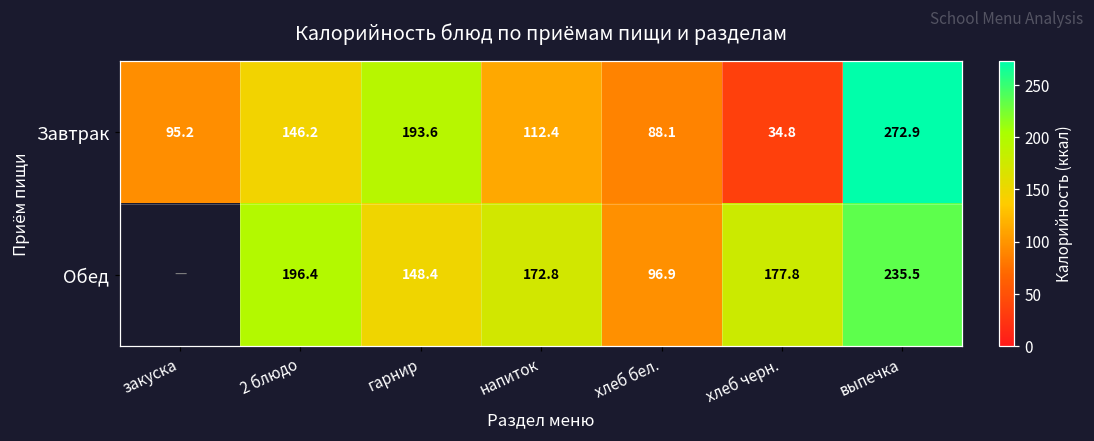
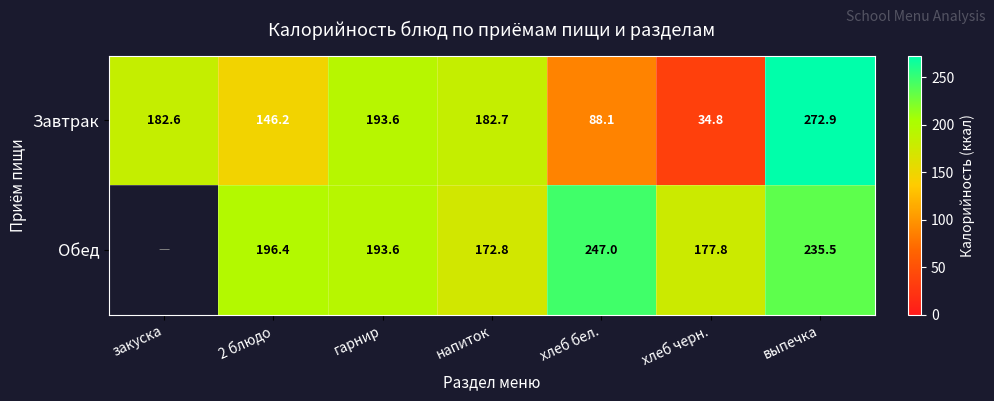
  {
    "Завтрак": {
-     "закуска": 95.2,
+     "закуска": 182.6,
      "2 блюдо": 146.2,
      "гарнир": 193.6,
-     "напиток": 112.4,
+     "напиток": 182.7,
      "хлеб бел.": 88.1,
      "хлеб черн.": 34.8,
      "выпечка": 272.9
    },
    "Обед": {
      "2 блюдо": 196.4,
-     "гарнир": 148.4,
+     "гарнир": 193.6,
      "напиток": 172.8,
-     "хлеб бел.": 96.9,
+     "хлеб бел.": 247.0,
      "хлеб черн.": 177.8,
      "выпечка": 235.5
    }
  }
